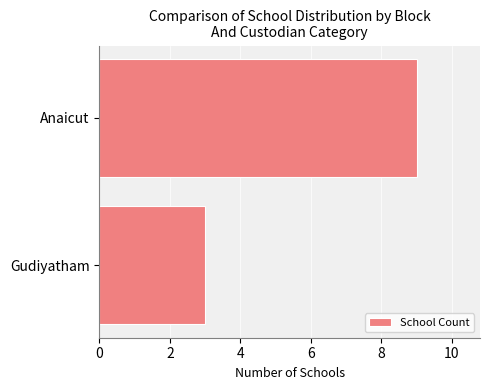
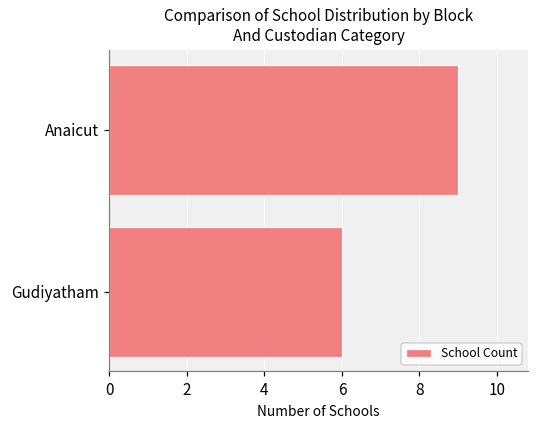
  {
    "Anaicut": 9,
-   "Gudiyatham": 3
+   "Gudiyatham": 6
  }
